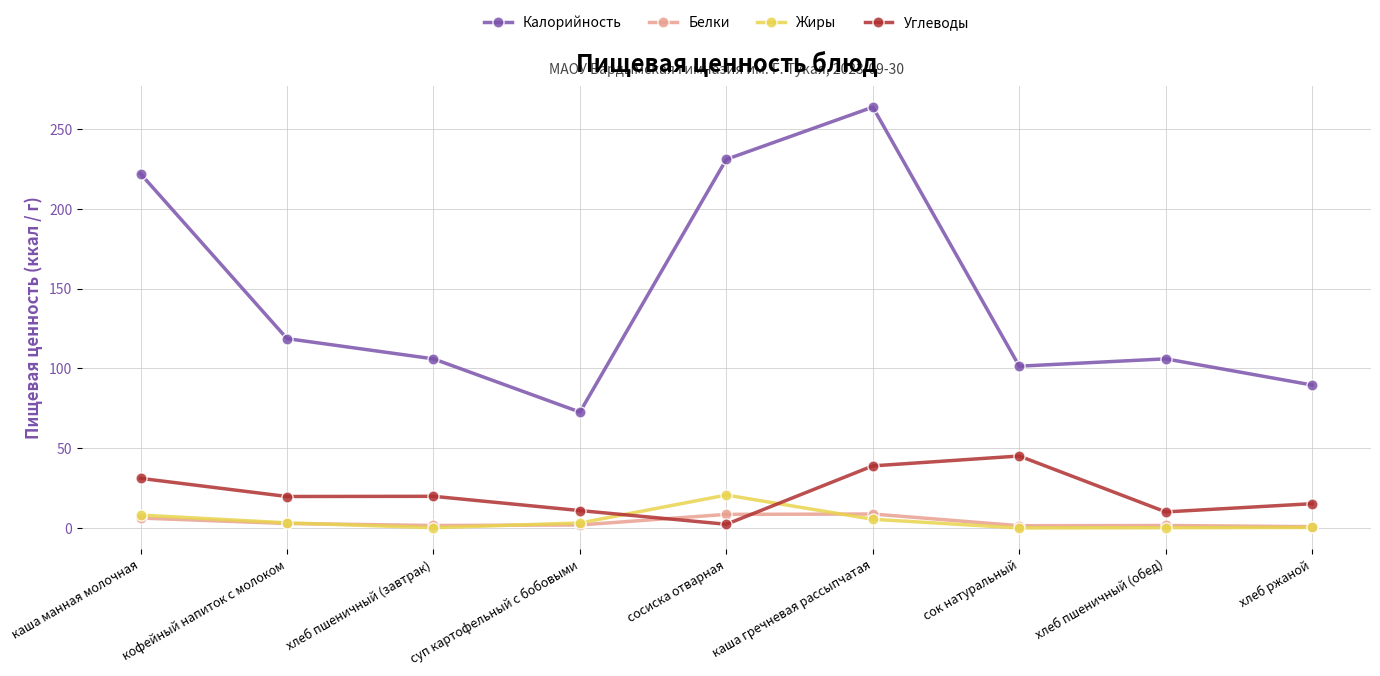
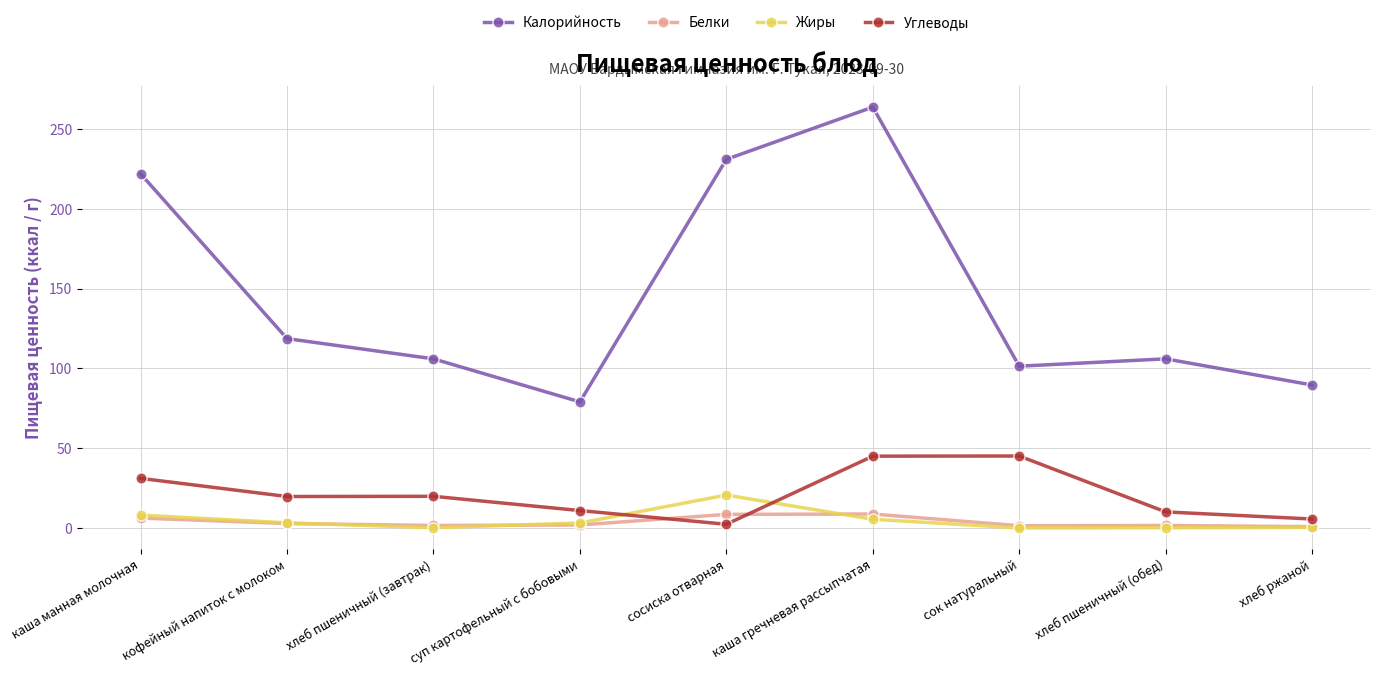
  {
    "Калорийность": {
      "каша манная молочная": 222,
      "кофейный напиток с молоком": 119,
      "хлеб пшеничный (завтрак)": 106,
-     "суп картофельный с бобовыми": 73,
+     "суп картофельный с бобовыми": 79,
      "сосиска отварная": 231,
      "каша гречневая рассыпчатая": 264,
      "сок натуральный": 101,
      "хлеб пшеничный (обед)": 106,
      "хлеб ржаной": 90
    },
    "Белки": {
      "каша манная молочная": 6,
      "сосиска отварная": 9,
      "каша гречневая рассыпчатая": 9
    },
    "Жиры": {
      "каша манная молочная": 8,
      "сосиска отварная": 21,
      "каша гречневая рассыпчатая": 5
    },
    "Углеводы": {
      "каша манная молочная": 31,
      "кофейный напиток с молоком": 20,
      "хлеб пшеничный (завтрак)": 20,
      "суп картофельный с бобовыми": 11,
      "сосиска отварная": 2,
-     "каша гречневая рассыпчатая": 39,
+     "каша гречневая рассыпчатая": 45,
      "сок натуральный": 45,
      "хлеб пшеничный (обед)": 10,
-     "хлеб ржаной": 15
+     "хлеб ржаной": 6
    }
  }
